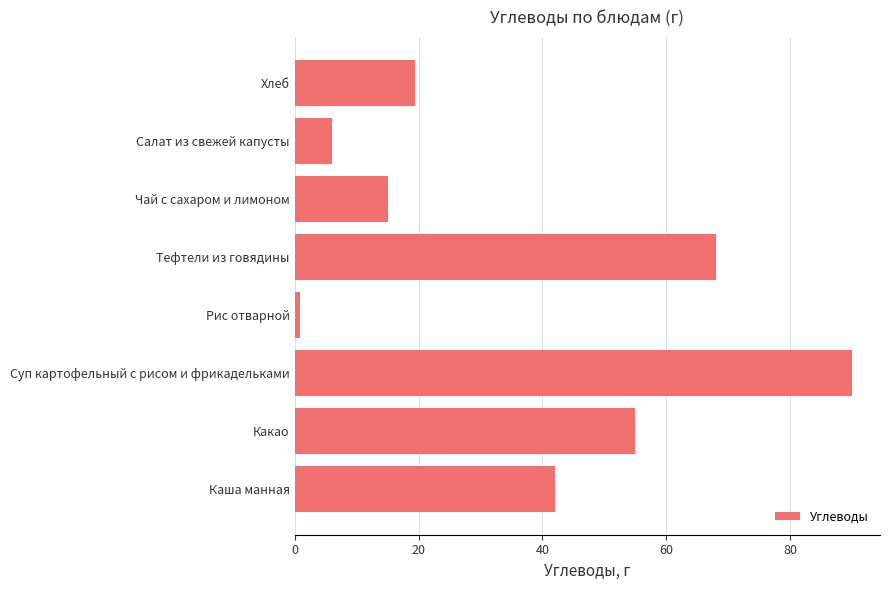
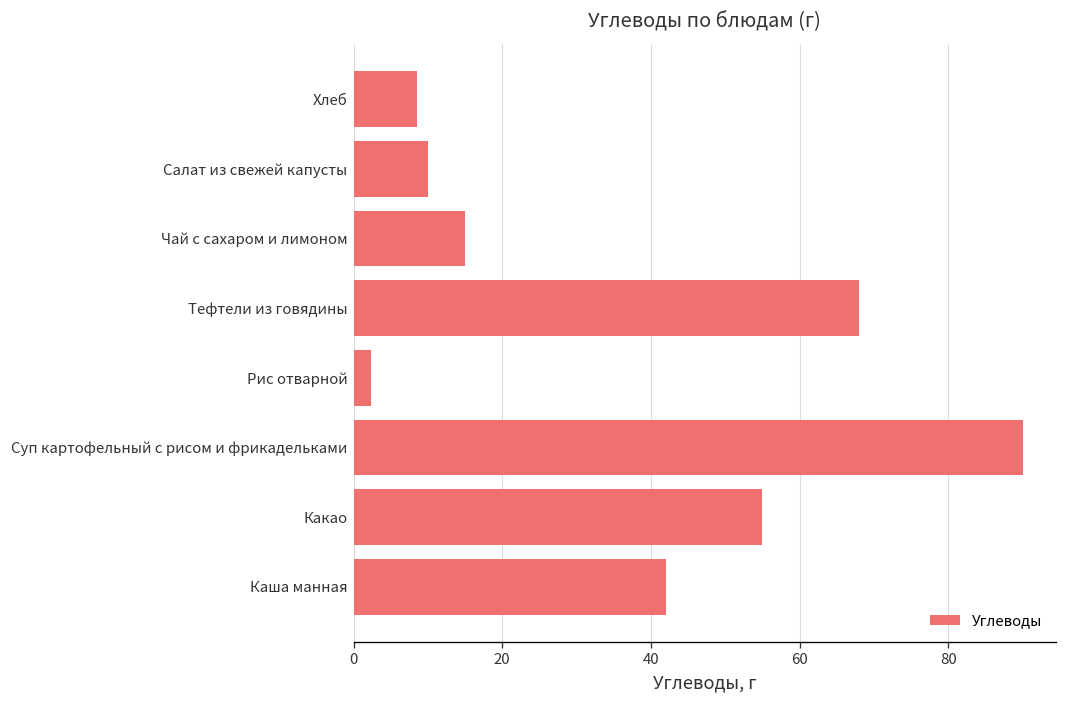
  {
-   "Хлеб": 19,
-   "Салат из свежей капусты": 6,
+   "Хлеб": 9,
+   "Салат из свежей капусты": 10,
    "Чай с сахаром и лимоном": 15,
    "Тефтели из говядины": 68,
-   "Рис отварной": 1,
+   "Рис отварной": 2,
    "Суп картофельный с рисом и фрикадельками": 90,
    "Какао": 55,
    "Каша манная": 42
  }
